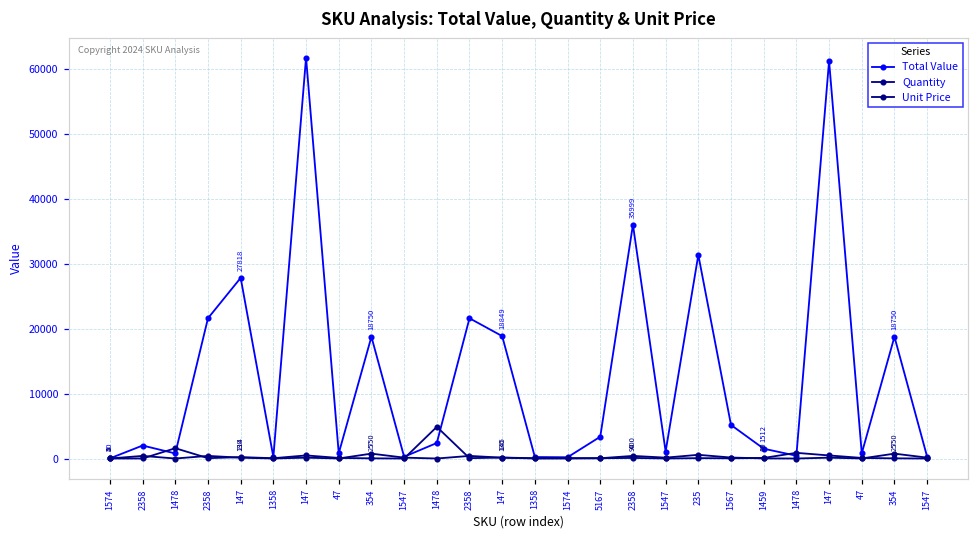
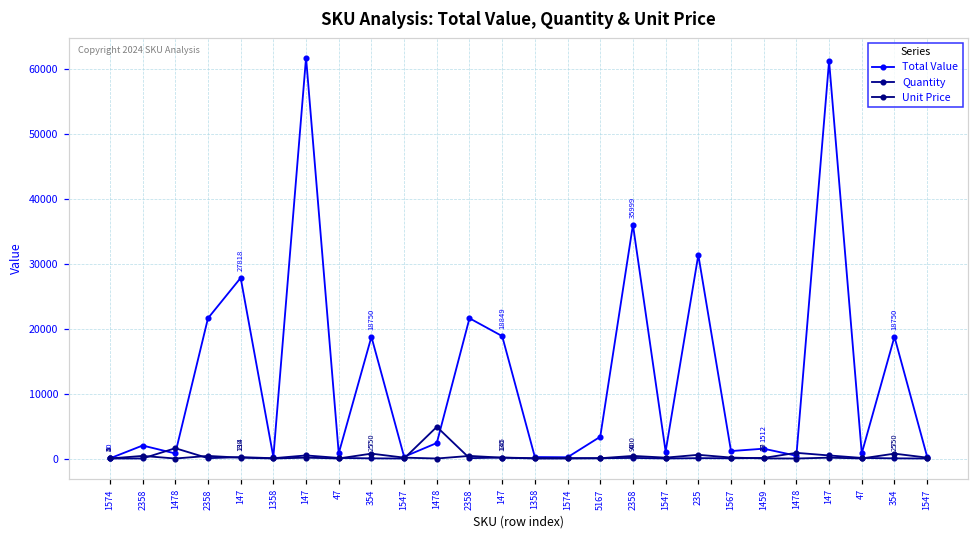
  {
    "Total Value": {
      "5167": 3000,
      "235": 31000,
-     "1567": 5000
+     "1567": 1000
    }
  }
